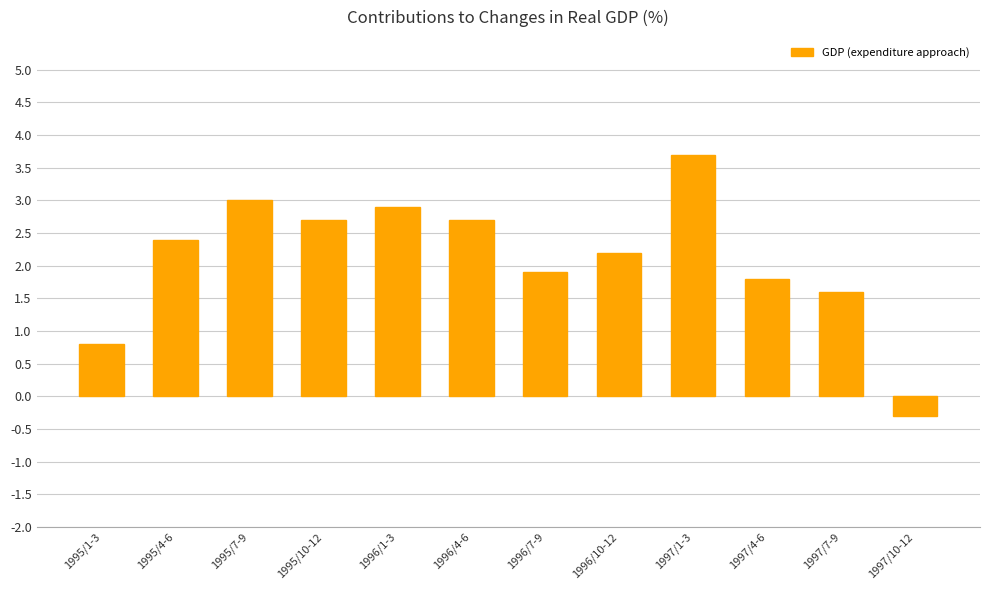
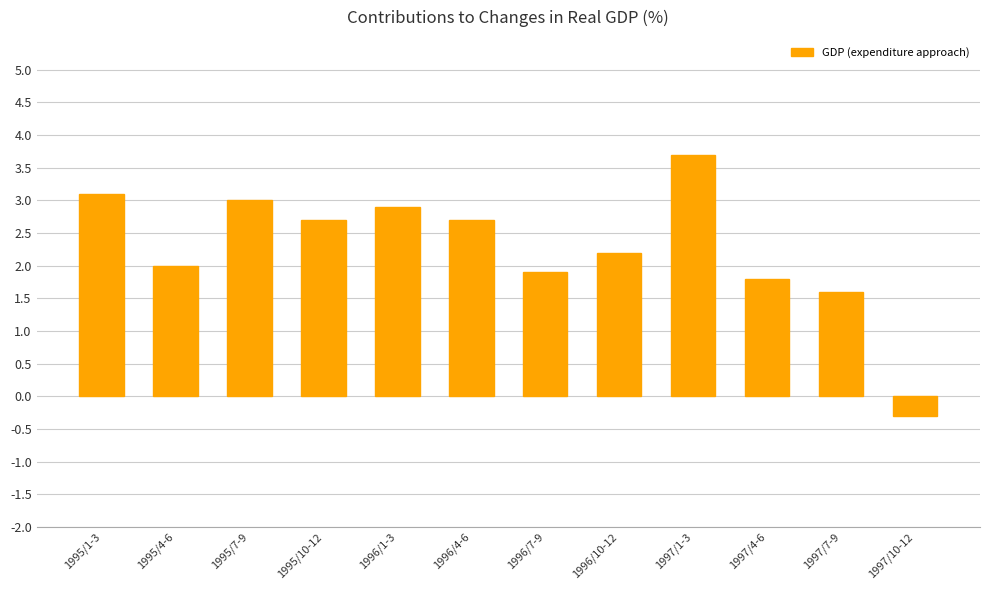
  {
-   "1995/1-3": 0.8,
-   "1995/4-6": 2.4,
+   "1995/1-3": 3.1,
+   "1995/4-6": 2.0,
    "1995/7-9": 3.0,
    "1995/10-12": 2.7,
    "1996/1-3": 2.9,
    "1996/4-6": 2.7,
    "1996/7-9": 1.9,
    "1996/10-12": 2.2,
    "1997/1-3": 3.7,
    "1997/4-6": 1.8,
    "1997/7-9": 1.6,
    "1997/10-12": -0.3
  }
